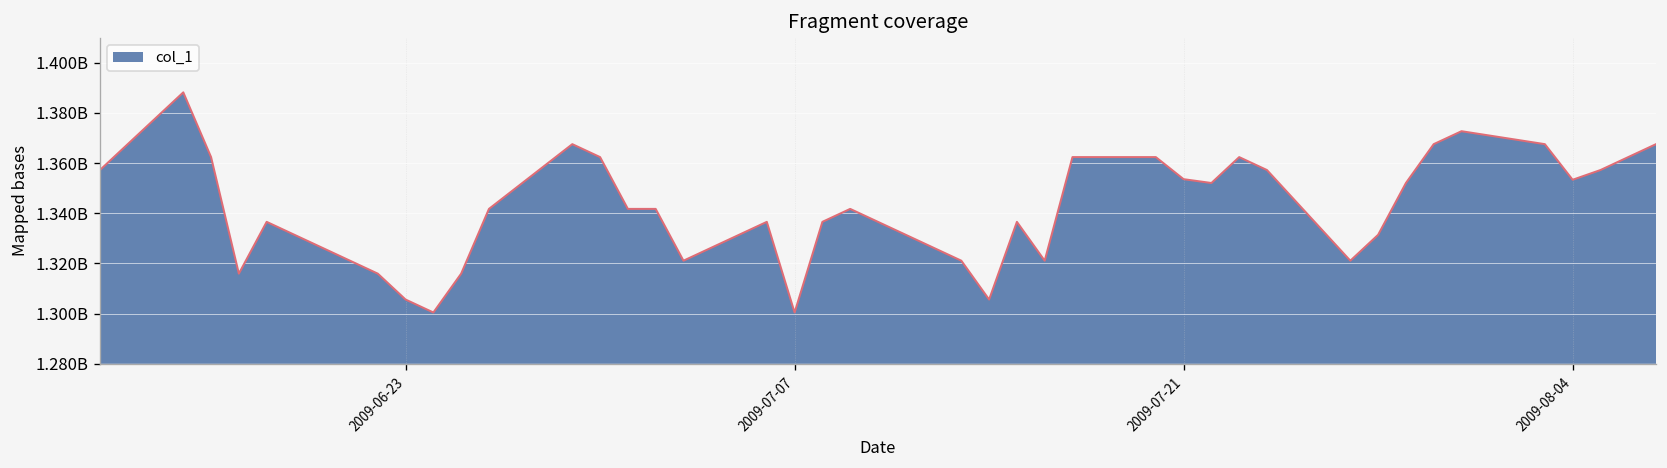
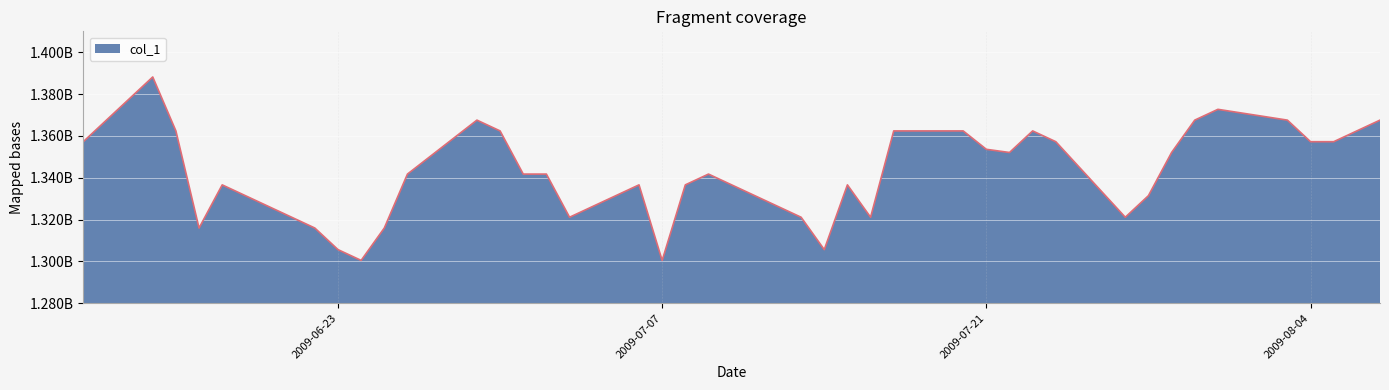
  {
    "2009-06-23": 1306000000,
    "2009-07-07": 1300000000,
    "2009-07-21": 1354000000,
-   "2009-08-04": 1353000000
+   "2009-08-04": 1357000000
  }
